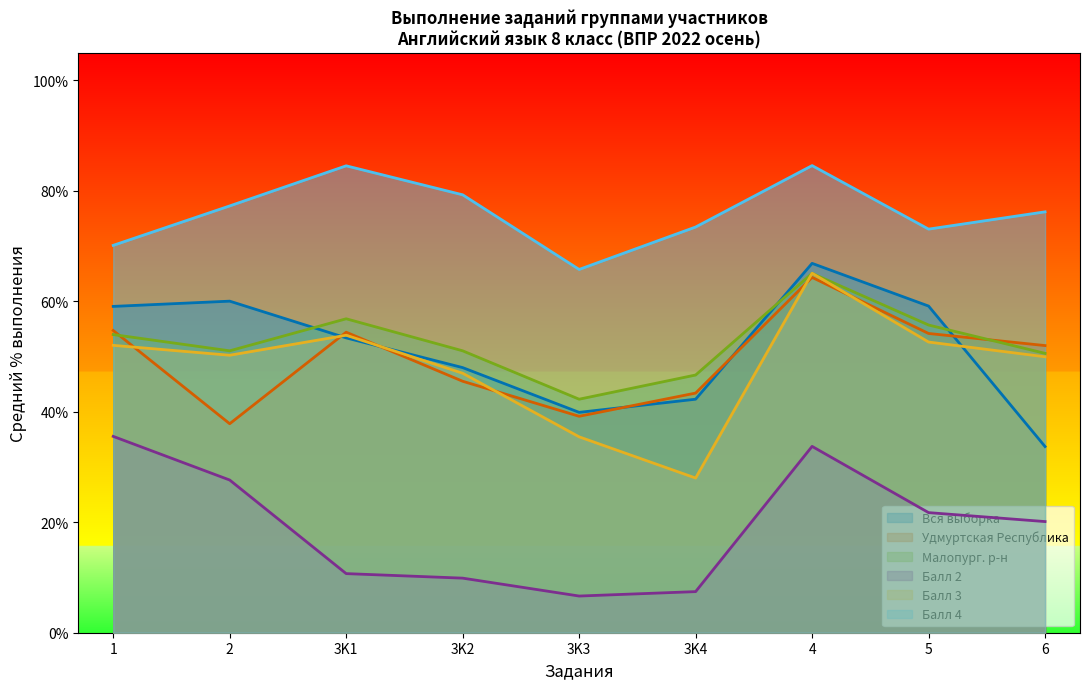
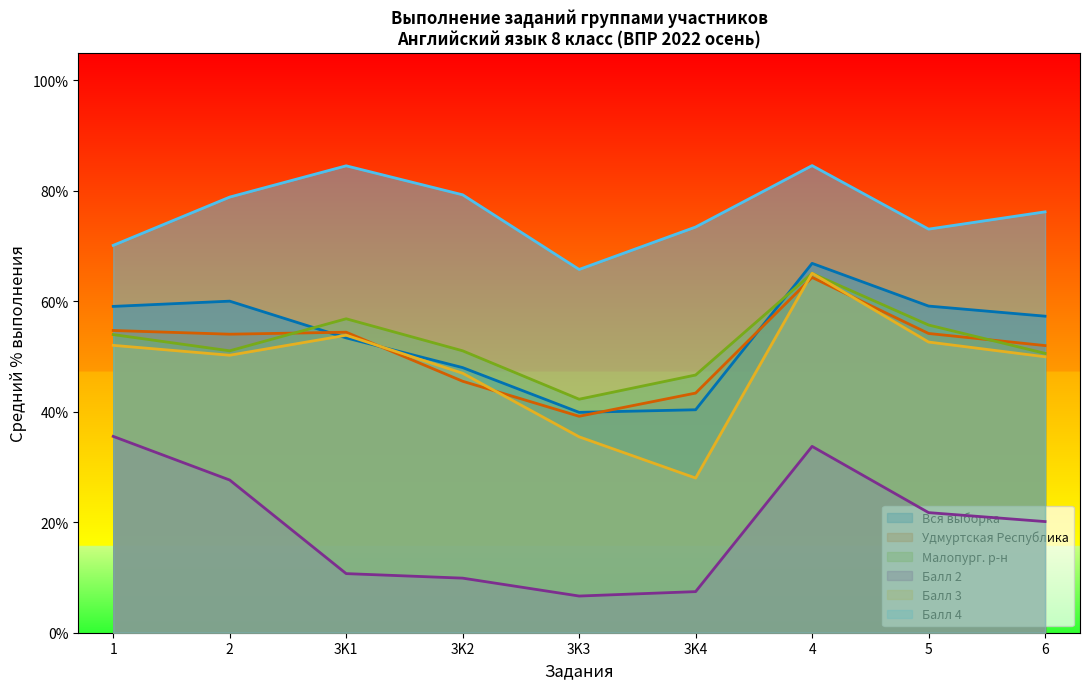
  {
    "Вся выборка": {
      "1": "59%",
      "2": "60%",
      "3K1": "53%",
      "3K2": "48%",
      "3K3": "40%",
-     "3K4": "42%",
+     "3K4": "40%",
      "4": "67%",
      "5": "59%",
-     "6": "34%"
+     "6": "57%"
    },
    "Удмуртская Республика": {
      "1": "55%",
-     "2": "38%",
+     "2": "54%",
      "3K1": "54%",
      "3K2": "46%",
      "3K3": "39%",
      "3K4": "43%",
      "4": "64%",
      "5": "54%",
      "6": "52%"
    },
    "Малопург. р-н": {
      "1": "54%",
      "2": "51%",
      "3K1": "57%",
      "3K2": "51%",
      "3K3": "42%",
      "3K4": "47%",
      "5": "56%",
      "6": "51%"
    },
    "Балл 2": {
      "1": "36%",
      "2": "28%",
      "3K1": "11%",
      "3K2": "10%",
      "3K3": "7%",
      "3K4": "7%",
      "4": "34%"
    },
    "Балл 3": {
      "1": "52%",
      "2": "50%",
      "3K1": "54%",
      "3K2": "47%",
      "3K3": "35%",
      "3K4": "28%",
      "5": "53%",
      "6": "50%"
    },
    "Балл 4": {
      "1": "70%",
-     "2": "77%",
+     "2": "79%",
      "3K1": "85%",
      "3K2": "79%",
      "3K3": "66%",
      "3K4": "73%",
      "4": "85%",
      "5": "73%",
      "6": "76%"
    }
  }
